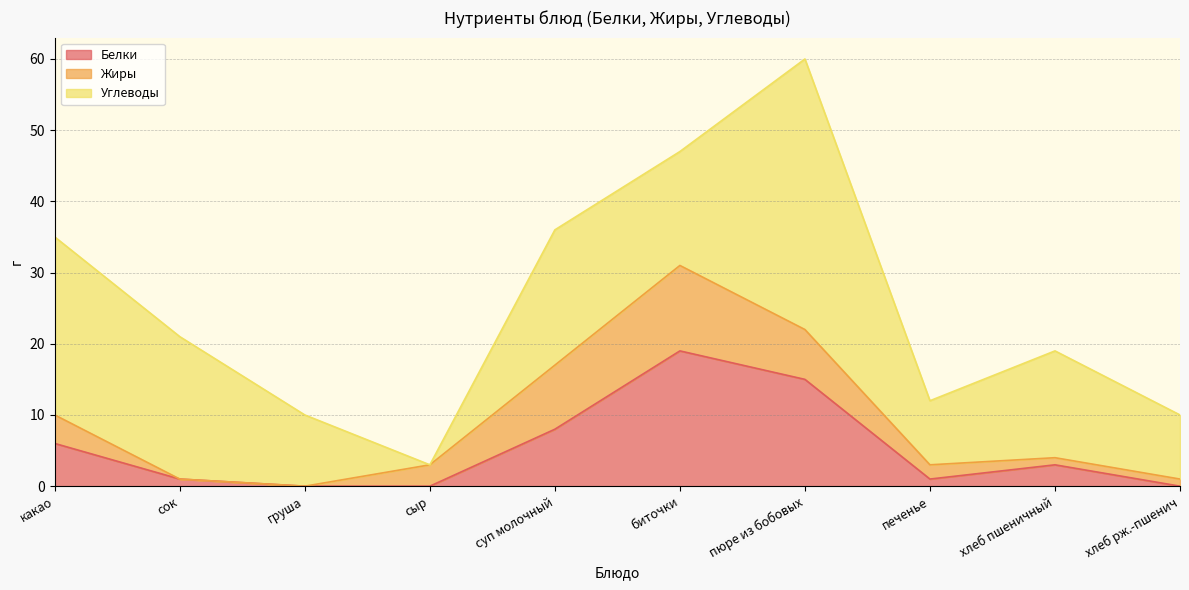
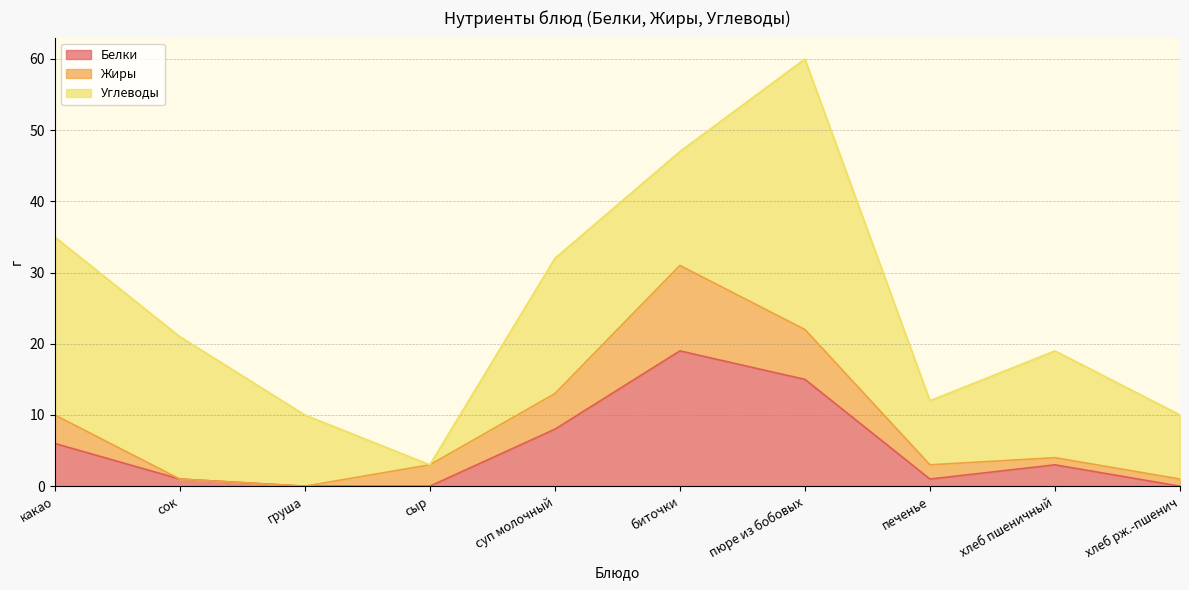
  {
    "Белки": {
      "какао": 6,
      "сыр": 0,
      "суп молочный": 8,
      "биточки": 19,
      "пюре из бобовых": 15,
      "печенье": 1,
      "хлеб пшеничный": 3,
      "хлеб рж.-пшенич": 0
    },
    "Жиры": {
      "какао": 4,
-     "суп молочный": 9,
+     "суп молочный": 5,
      "биточки": 12,
      "пюре из бобовых": 7,
      "печенье": 2,
      "хлеб пшеничный": 1,
      "хлеб рж.-пшенич": 1
    },
    "Углеводы": {
      "какао": 25,
      "сок": 20,
      "груша": 10,
      "суп молочный": 19,
      "биточки": 16,
      "пюре из бобовых": 38,
      "печенье": 9,
      "хлеб пшеничный": 15,
      "хлеб рж.-пшенич": 9
    }
  }
